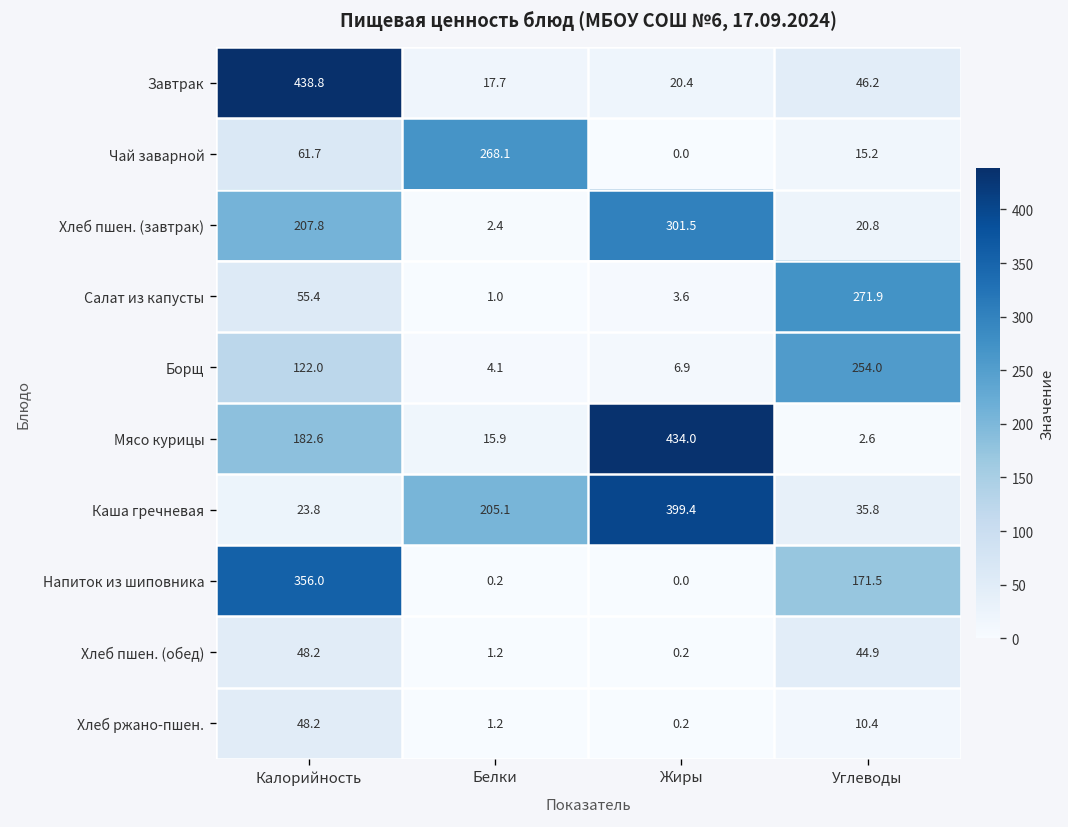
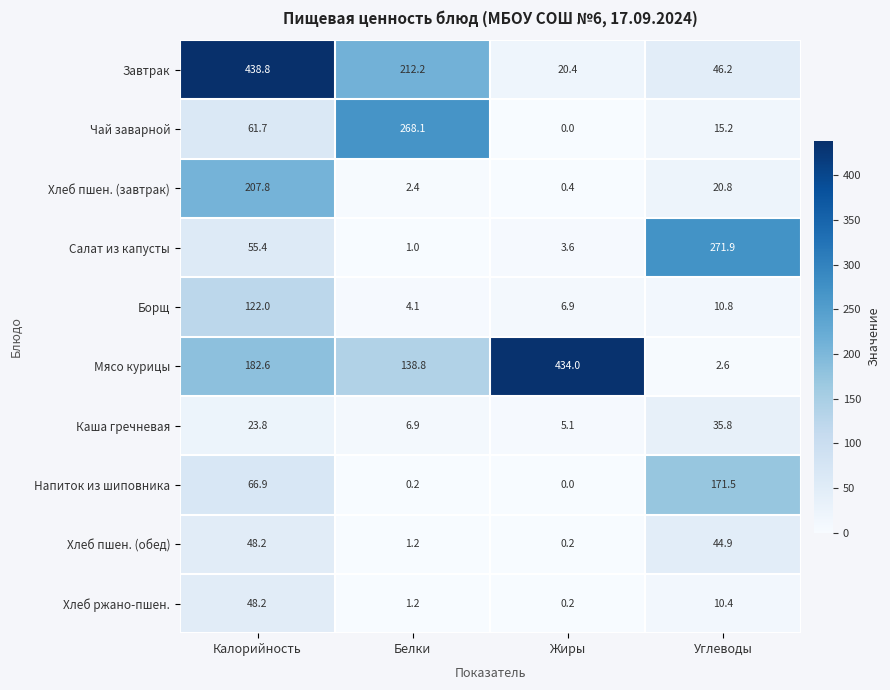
  {
    "Завтрак": {
      "Калорийность": 438.8,
-     "Белки": 17.7,
+     "Белки": 212.2,
      "Жиры": 20.4,
      "Углеводы": 46.2
    },
    "Чай заварной": {
      "Калорийность": 61.7,
      "Белки": 268.1,
      "Жиры": 0.0,
      "Углеводы": 15.2
    },
    "Хлеб пшен. (завтрак)": {
      "Калорийность": 207.8,
      "Белки": 2.4,
-     "Жиры": 301.5,
+     "Жиры": 0.4,
      "Углеводы": 20.8
    },
    "Салат из капусты": {
      "Калорийность": 55.4,
      "Белки": 1.0,
      "Жиры": 3.6,
      "Углеводы": 271.9
    },
    "Борщ": {
      "Калорийность": 122.0,
      "Белки": 4.1,
      "Жиры": 6.9,
-     "Углеводы": 254.0
+     "Углеводы": 10.8
    },
    "Мясо курицы": {
      "Калорийность": 182.6,
-     "Белки": 15.9,
+     "Белки": 138.8,
      "Жиры": 434.0,
      "Углеводы": 2.6
    },
    "Каша гречневая": {
      "Калорийность": 23.8,
-     "Белки": 205.1,
-     "Жиры": 399.4,
+     "Белки": 6.9,
+     "Жиры": 5.1,
      "Углеводы": 35.8
    },
    "Напиток из шиповника": {
-     "Калорийность": 356.0,
+     "Калорийность": 66.9,
      "Белки": 0.2,
      "Жиры": 0.0,
      "Углеводы": 171.5
    },
    "Хлеб пшен. (обед)": {
      "Калорийность": 48.2,
      "Белки": 1.2,
      "Жиры": 0.2,
      "Углеводы": 44.9
    },
    "Хлеб ржано-пшен.": {
      "Калорийность": 48.2,
      "Белки": 1.2,
      "Жиры": 0.2,
      "Углеводы": 10.4
    }
  }
